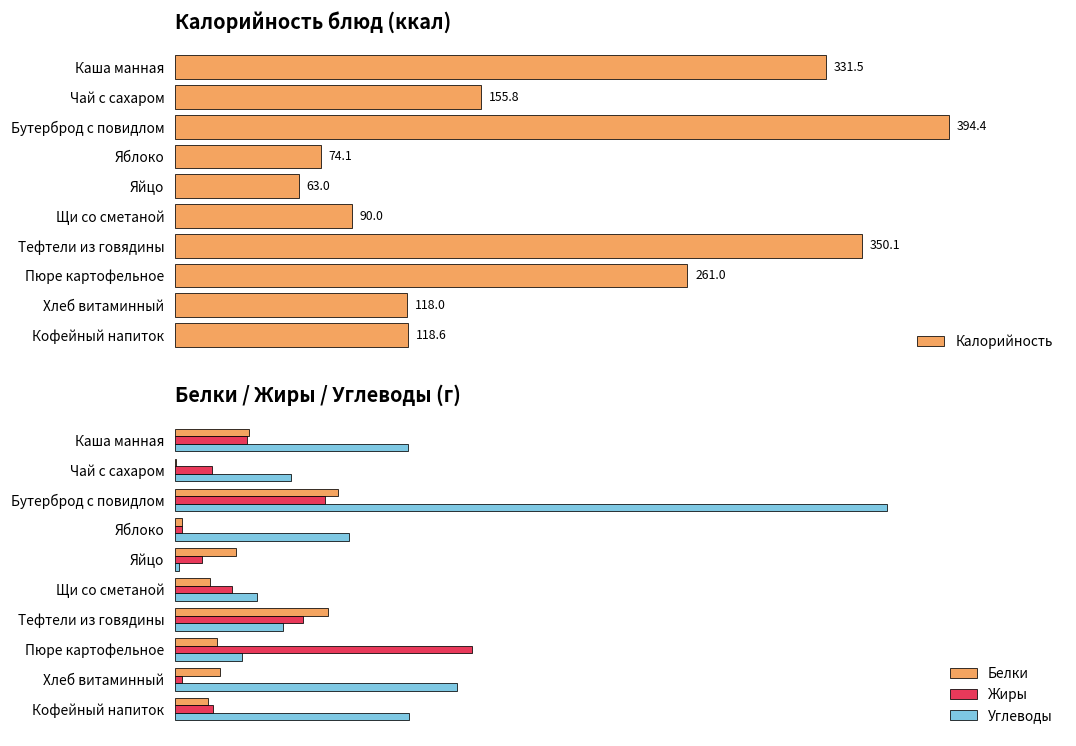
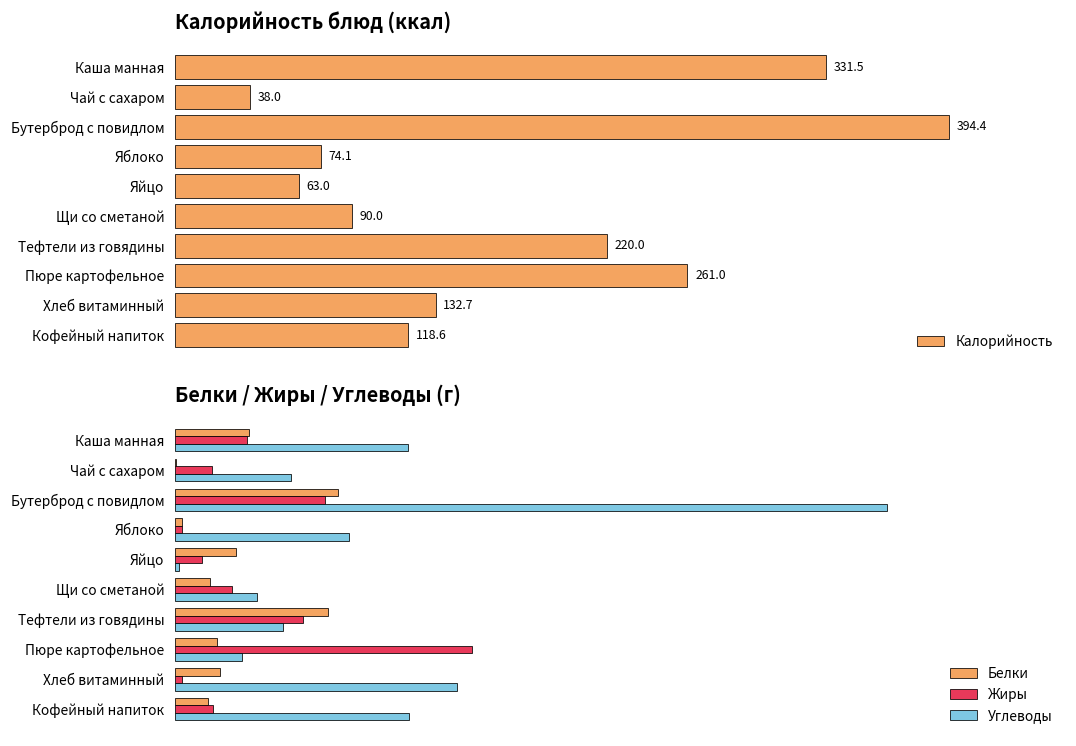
  {
    "Калорийность блюд (ккал)": {
      "Каша манная": 331.5,
-     "Чай с сахаром": 155.8,
+     "Чай с сахаром": 38.0,
      "Бутерброд с повидлом": 394.4,
      "Яблоко": 74.1,
      "Яйцо": 63.0,
      "Щи со сметаной": 90.0,
-     "Тефтели из говядины": 350.1,
+     "Тефтели из говядины": 220.0,
      "Пюре картофельное": 261.0,
-     "Хлеб витаминный": 118.0,
+     "Хлеб витаминный": 132.7,
      "Кофейный напиток": 118.6
    }
  }
